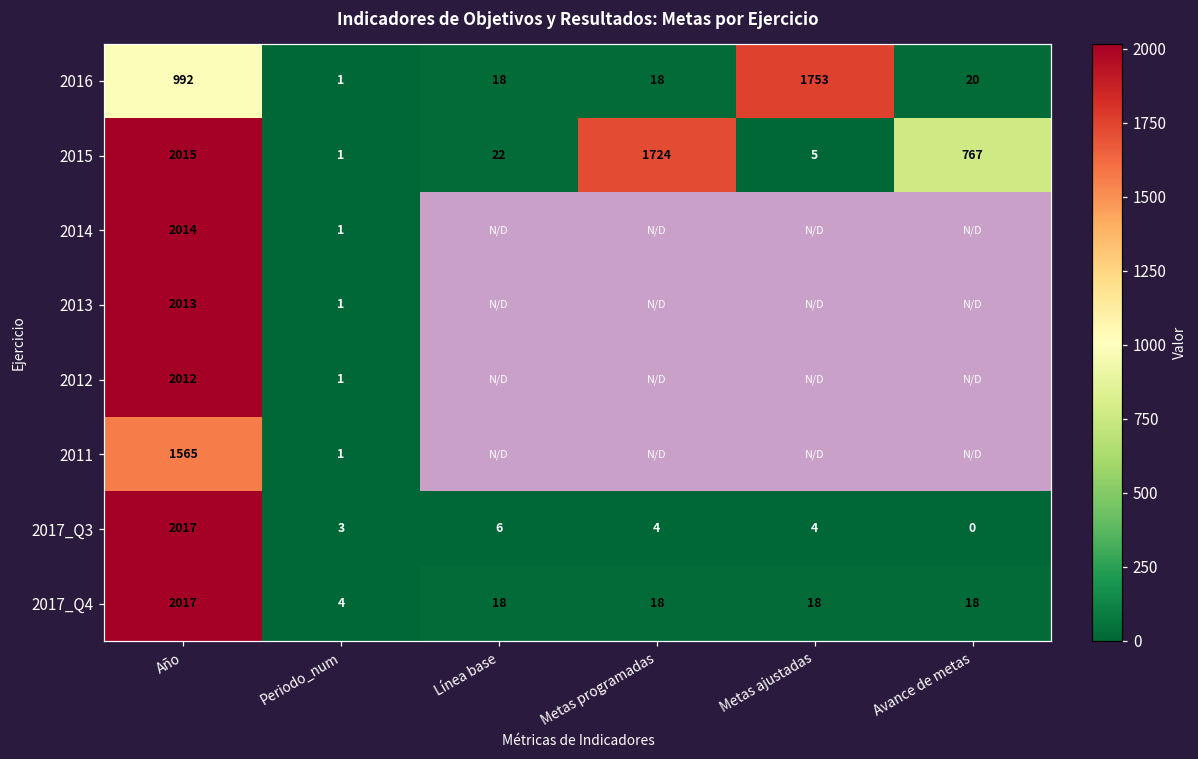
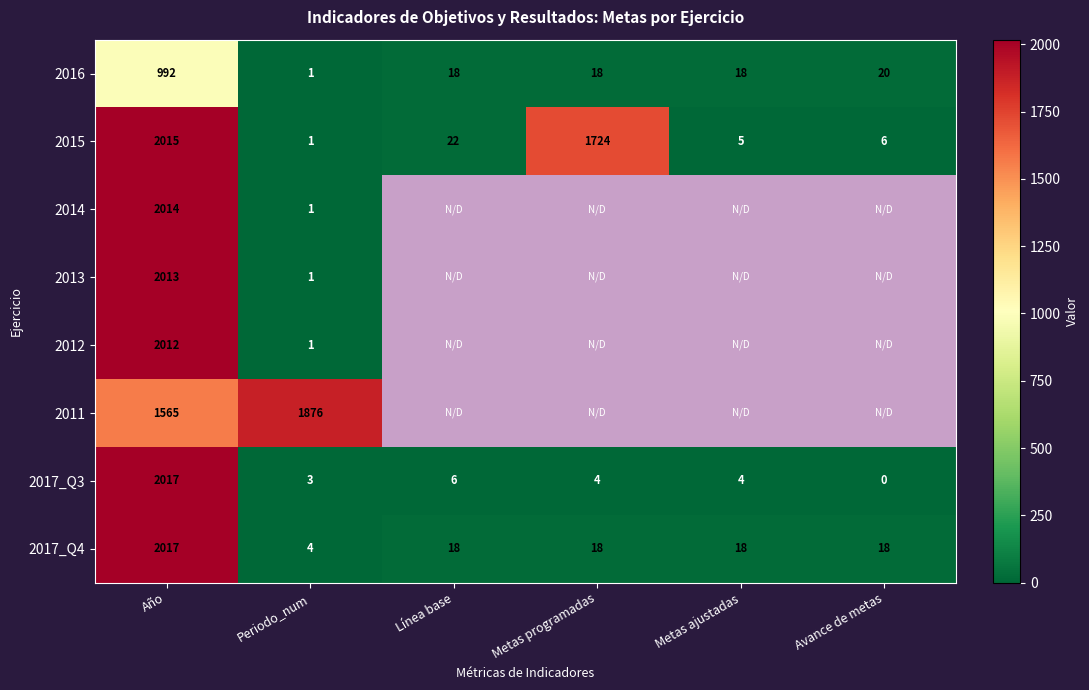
  {
    "2016": {
      "Año": 992,
      "Periodo_num": 1,
      "Línea base": 18,
      "Metas programadas": 18,
-     "Metas ajustadas": 1753,
+     "Metas ajustadas": 18,
      "Avance de metas": 20
    },
    "2015": {
      "Año": 2015,
      "Periodo_num": 1,
      "Línea base": 22,
      "Metas programadas": 1724,
      "Metas ajustadas": 5,
-     "Avance de metas": 767
+     "Avance de metas": 6
    },
    "2014": {
      "Año": 2014,
      "Periodo_num": 1
    },
    "2013": {
      "Año": 2013,
      "Periodo_num": 1
    },
    "2012": {
      "Año": 2012,
      "Periodo_num": 1
    },
    "2011": {
      "Año": 1565,
-     "Periodo_num": 1
+     "Periodo_num": 1876
    },
    "2017_Q3": {
      "Año": 2017,
      "Periodo_num": 3,
      "Línea base": 6,
      "Metas programadas": 4,
      "Metas ajustadas": 4,
      "Avance de metas": 0
    },
    "2017_Q4": {
      "Año": 2017,
      "Periodo_num": 4,
      "Línea base": 18,
      "Metas programadas": 18,
      "Metas ajustadas": 18,
      "Avance de metas": 18
    }
  }
